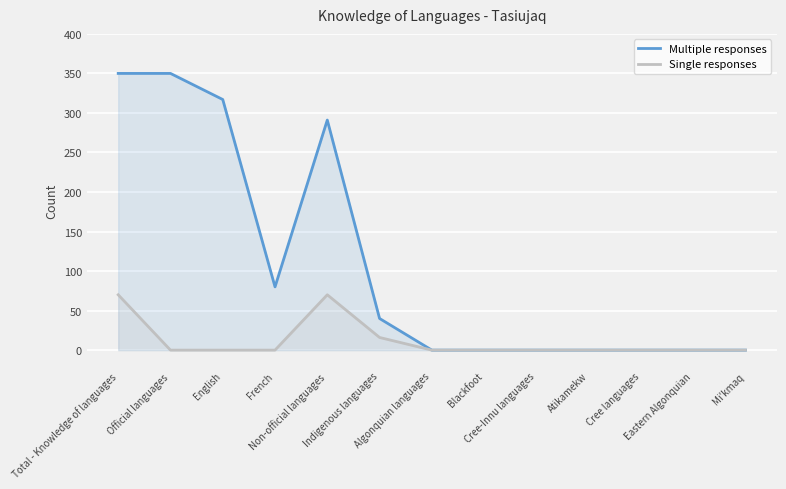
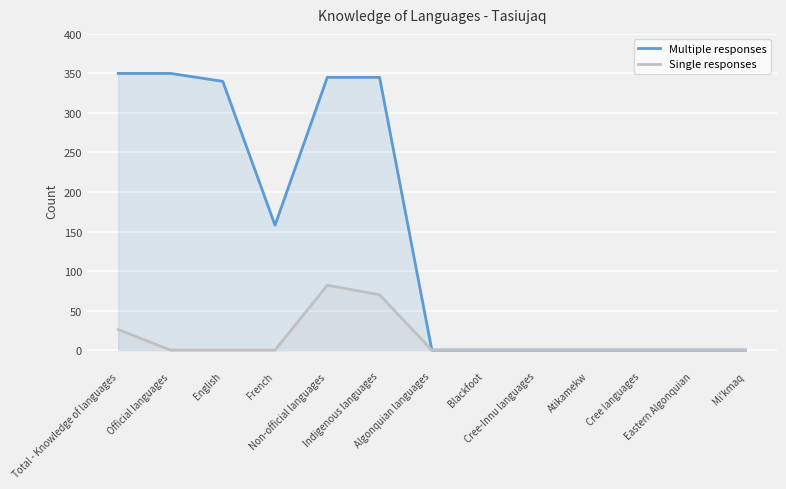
  {
    "Multiple responses": {
      "Total - Knowledge of languages": 350,
      "Official languages": 350,
-     "English": 320,
-     "French": 80,
-     "Non-official languages": 290,
-     "Indigenous languages": 40
+     "English": 340,
+     "French": 160,
+     "Non-official languages": 350,
+     "Indigenous languages": 350
    },
    "Single responses": {
-     "Total - Knowledge of languages": 70,
+     "Total - Knowledge of languages": 30,
      "Official languages": 0,
      "English": 0,
      "French": 0,
-     "Non-official languages": 70,
-     "Indigenous languages": 20
+     "Non-official languages": 80,
+     "Indigenous languages": 70
    }
  }
